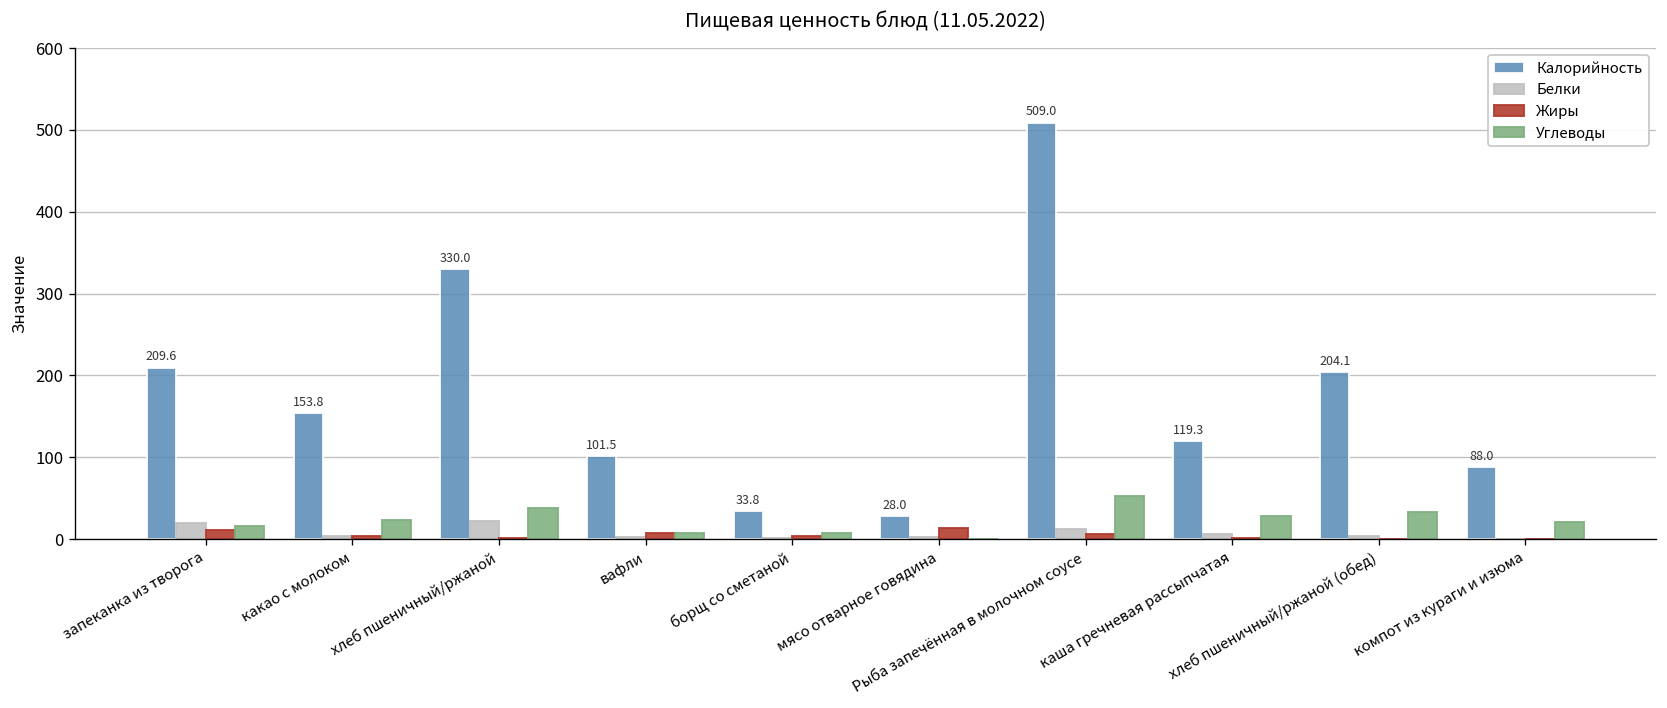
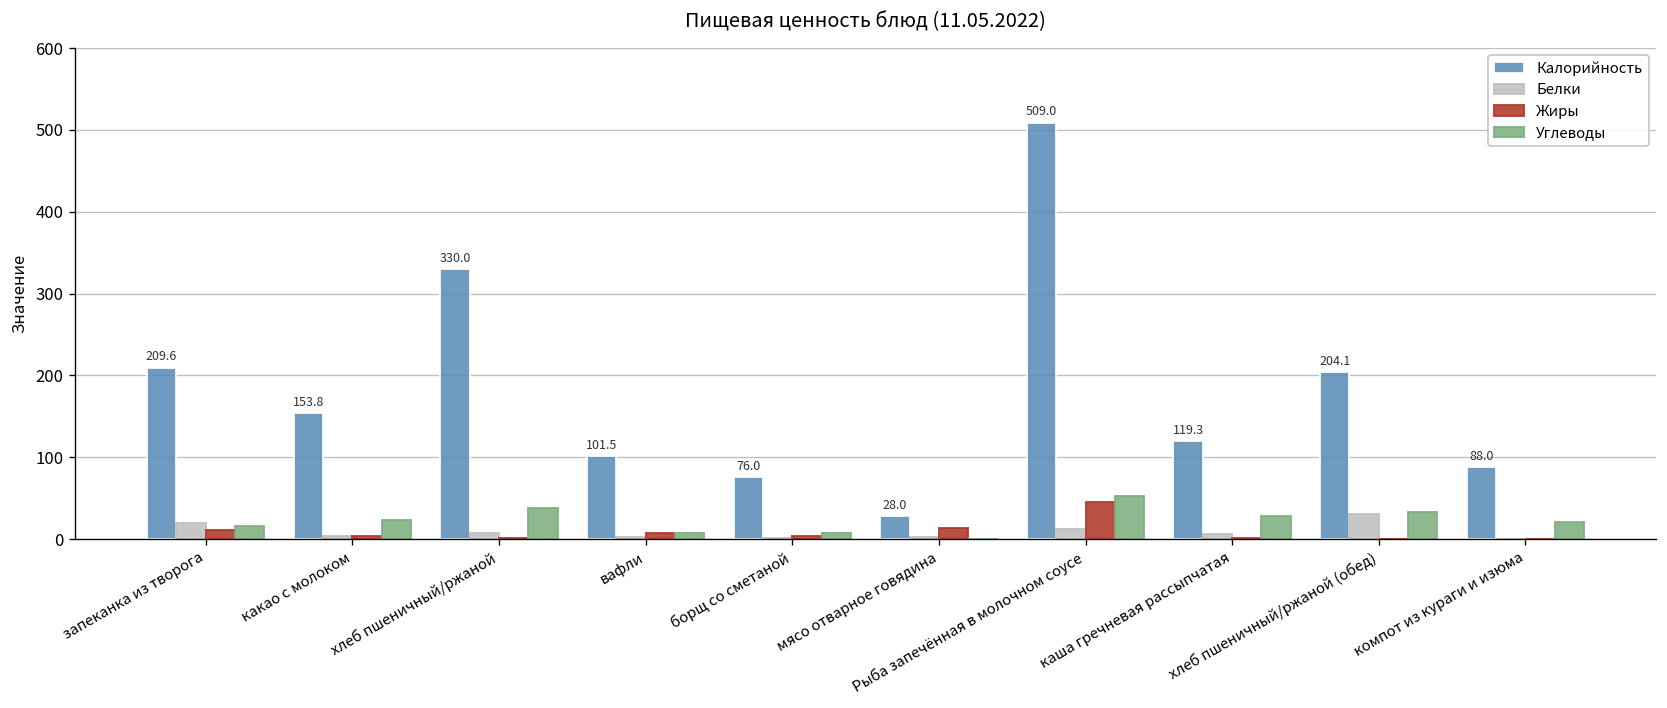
  {
    "Калорийность": {
      "запеканка из творога": 209.6,
      "какао с молоком": 153.8,
      "хлеб пшеничный/ржаной": 330.0,
      "вафли": 101.5,
-     "борщ со сметаной": 33.8,
+     "борщ со сметаной": 76.0,
      "мясо отварное говядина": 28.0,
      "Рыба запечённая в молочном соусе": 509.0,
      "каша гречневая рассыпчатая": 119.3,
      "хлеб пшеничный/ржаной (обед)": 204.1,
      "компот из кураги и изюма": 88.0
    },
    "Белки": {
      "запеканка из творога": 20,
-     "хлеб пшеничный/ржаной": 20,
+     "хлеб пшеничный/ржаной": 10,
      "Рыба запечённая в молочном соусе": 10,
      "каша гречневая рассыпчатая": 10,
-     "хлеб пшеничный/ржаной (обед)": 0
+     "хлеб пшеничный/ржаной (обед)": 30
    },
    "Жиры": {
      "запеканка из творога": 10,
      "вафли": 10,
      "борщ со сметаной": 0,
      "мясо отварное говядина": 10,
-     "Рыба запечённая в молочном соусе": 10,
+     "Рыба запечённая в молочном соусе": 50,
      "компот из кураги и изюма": 0
    },
    "Углеводы": {
      "запеканка из творога": 20,
      "какао с молоком": 20,
      "хлеб пшеничный/ржаной": 40,
      "вафли": 10,
      "борщ со сметаной": 10,
      "мясо отварное говядина": 0,
      "Рыба запечённая в молочном соусе": 50,
      "каша гречневая рассыпчатая": 30,
      "хлеб пшеничный/ржаной (обед)": 30,
      "компот из кураги и изюма": 20
    }
  }
